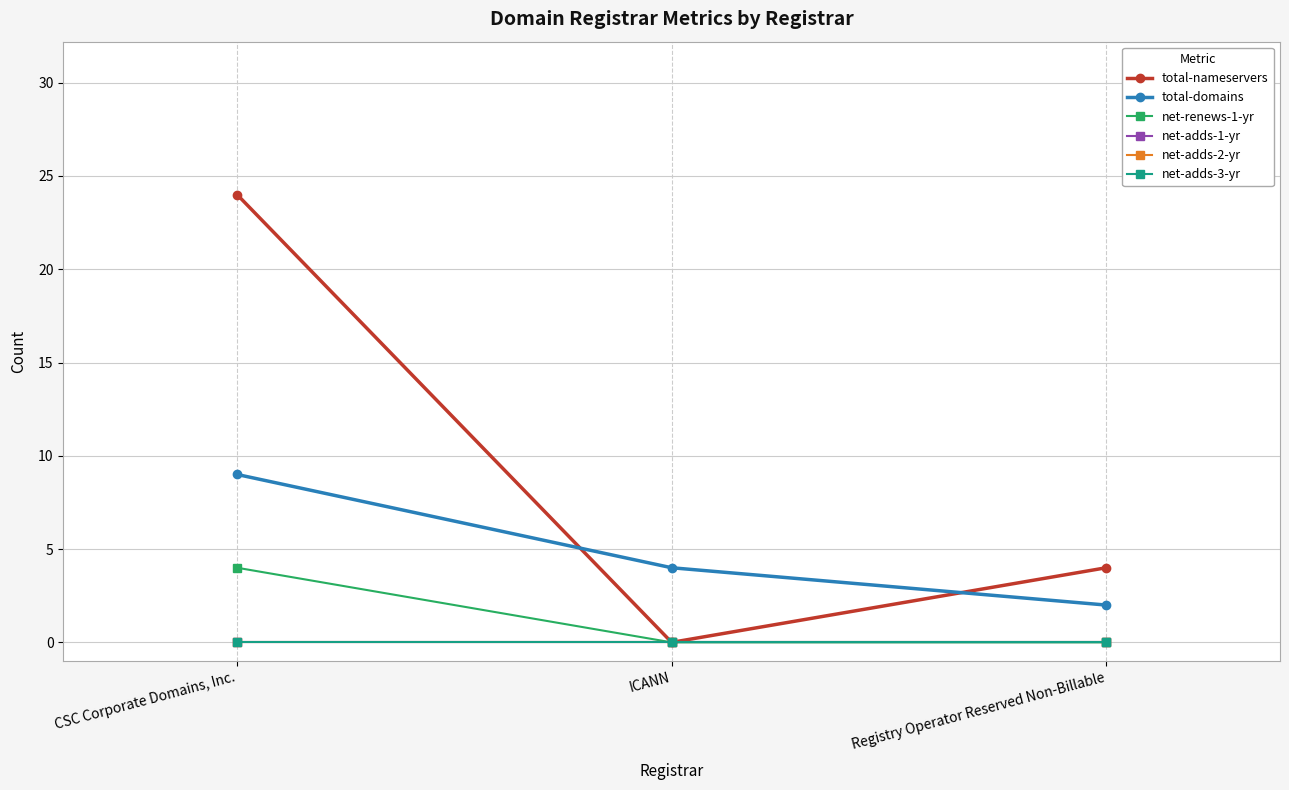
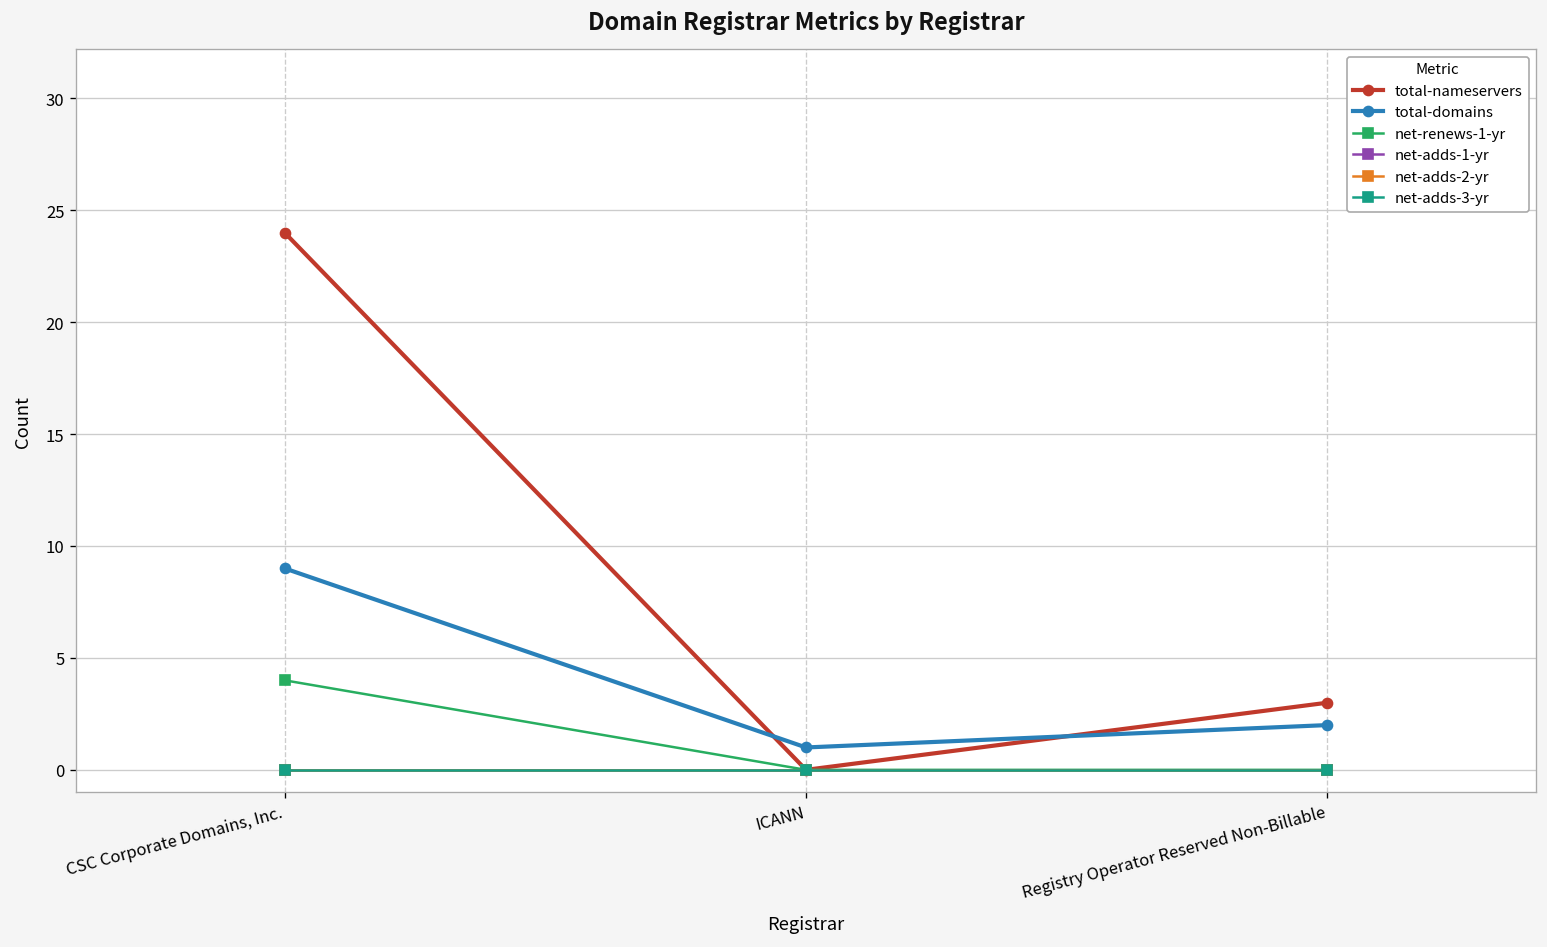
  {
    "total-nameservers": {
      "CSC Corporate Domains, Inc.": 24,
-     "Registry Operator Reserved Non-Billable": 4
+     "Registry Operator Reserved Non-Billable": 3
    },
    "total-domains": {
      "CSC Corporate Domains, Inc.": 9,
-     "ICANN": 4,
+     "ICANN": 1,
      "Registry Operator Reserved Non-Billable": 2
    }
  }
